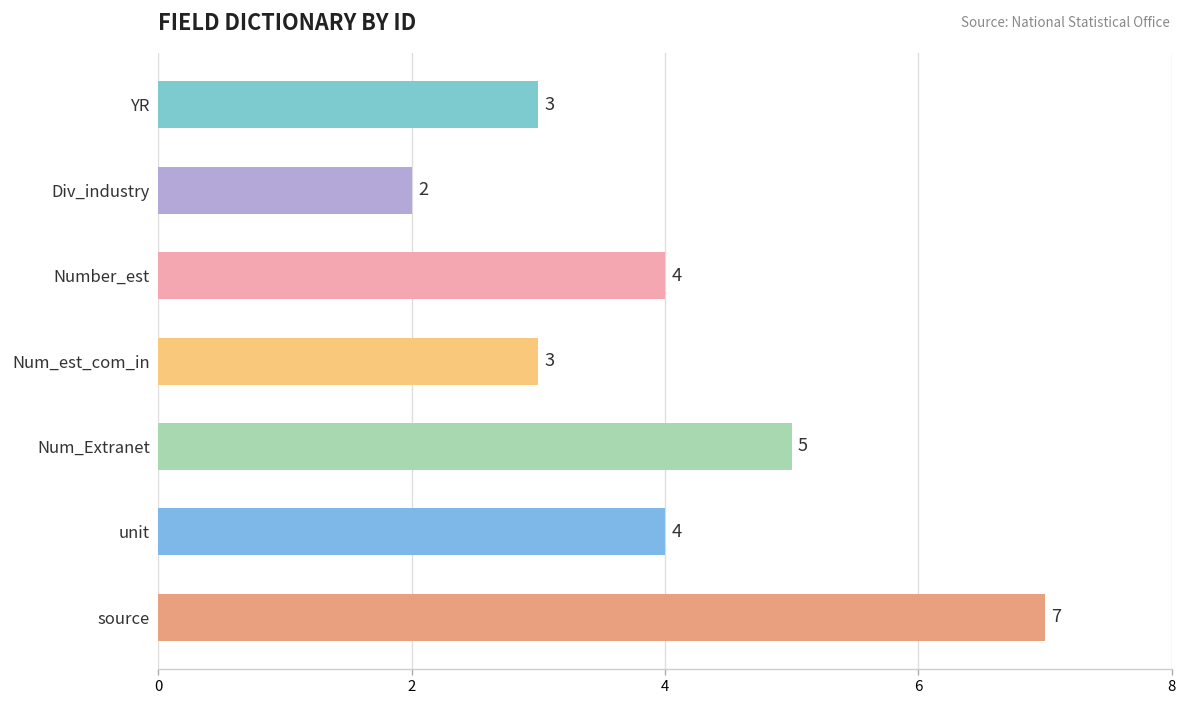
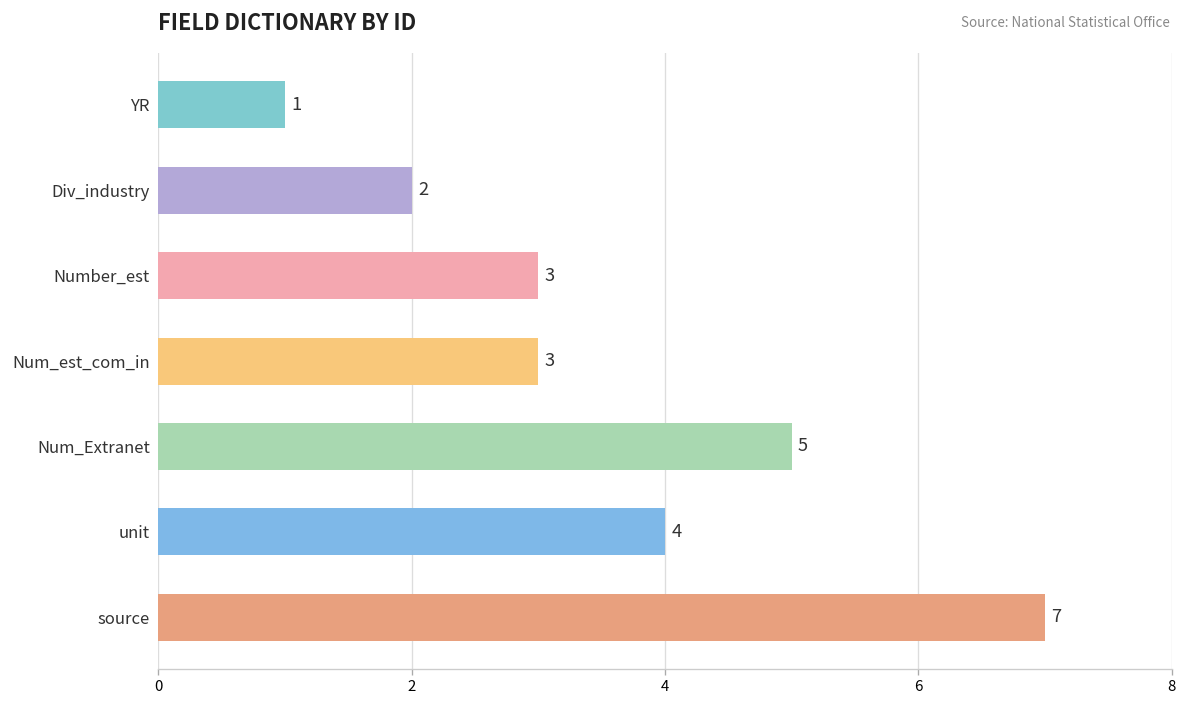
  {
-   "YR": 3,
+   "YR": 1,
    "Div_industry": 2,
-   "Number_est": 4,
+   "Number_est": 3,
    "Num_est_com_in": 3,
    "Num_Extranet": 5,
    "unit": 4,
    "source": 7
  }
